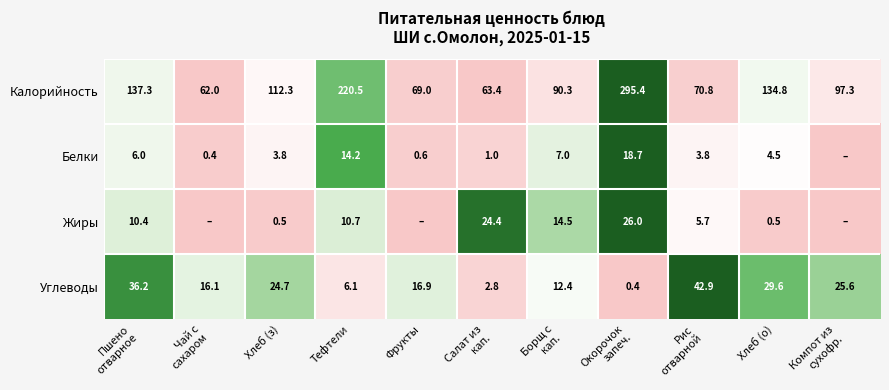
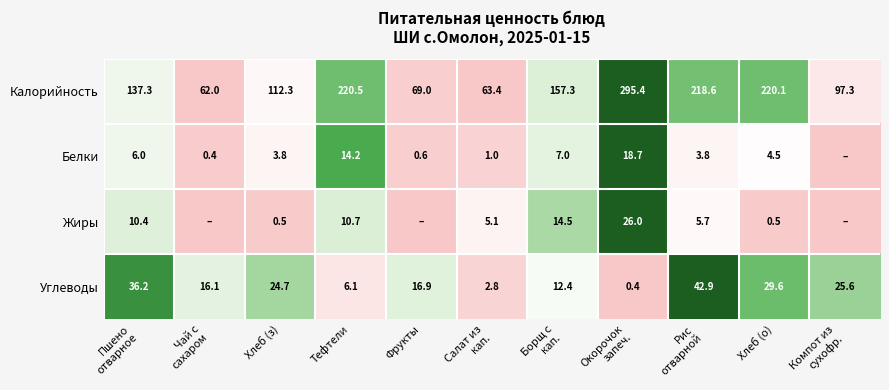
  {
    "Калорийность": {
      "Пшено отварное": 137.3,
      "Чай с сахаром": 62.0,
      "Хлеб (з)": 112.3,
      "Тефтели": 220.5,
      "Фрукты": 69.0,
      "Салат из кап.": 63.4,
-     "Борщ с кап.": 90.3,
+     "Борщ с кап.": 157.3,
      "Окорочок запеч.": 295.4,
-     "Рис отварной": 70.8,
-     "Хлеб (о)": 134.8,
+     "Рис отварной": 218.6,
+     "Хлеб (о)": 220.1,
      "Компот из сухофр.": 97.3
    },
    "Белки": {
      "Пшено отварное": 6.0,
      "Чай с сахаром": 0.4,
      "Хлеб (з)": 3.8,
      "Тефтели": 14.2,
      "Фрукты": 0.6,
      "Салат из кап.": 1.0,
      "Борщ с кап.": 7.0,
      "Окорочок запеч.": 18.7,
      "Рис отварной": 3.8,
      "Хлеб (о)": 4.5
    },
    "Жиры": {
      "Пшено отварное": 10.4,
      "Хлеб (з)": 0.5,
      "Тефтели": 10.7,
-     "Салат из кап.": 24.4,
+     "Салат из кап.": 5.1,
      "Борщ с кап.": 14.5,
      "Окорочок запеч.": 26.0,
      "Рис отварной": 5.7,
      "Хлеб (о)": 0.5
    },
    "Углеводы": {
      "Пшено отварное": 36.2,
      "Чай с сахаром": 16.1,
      "Хлеб (з)": 24.7,
      "Тефтели": 6.1,
      "Фрукты": 16.9,
      "Салат из кап.": 2.8,
      "Борщ с кап.": 12.4,
      "Окорочок запеч.": 0.4,
      "Рис отварной": 42.9,
      "Хлеб (о)": 29.6,
      "Компот из сухофр.": 25.6
    }
  }
